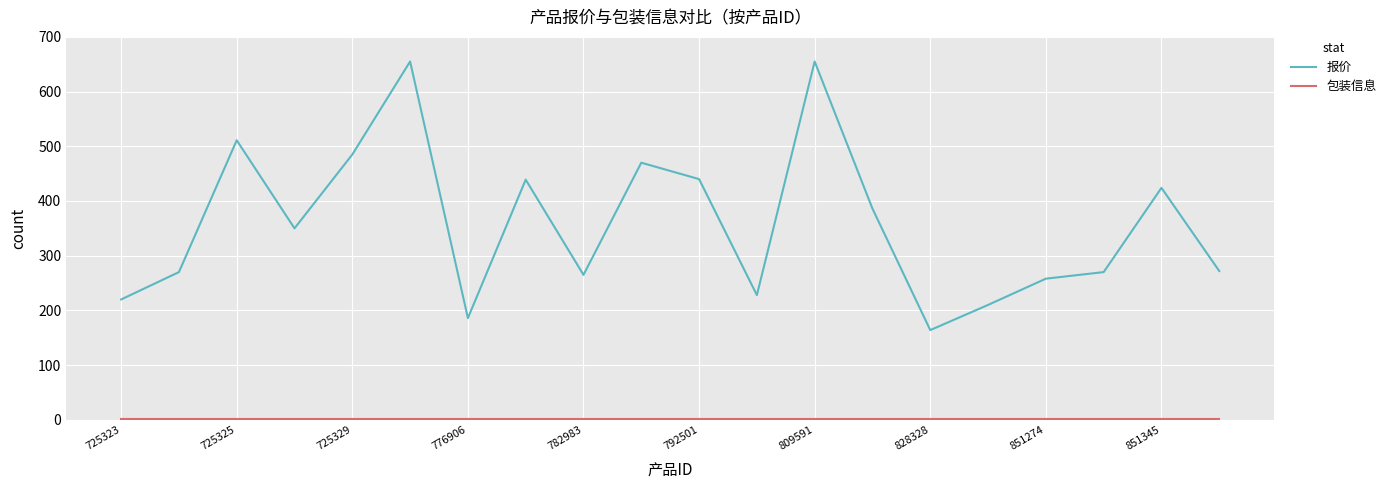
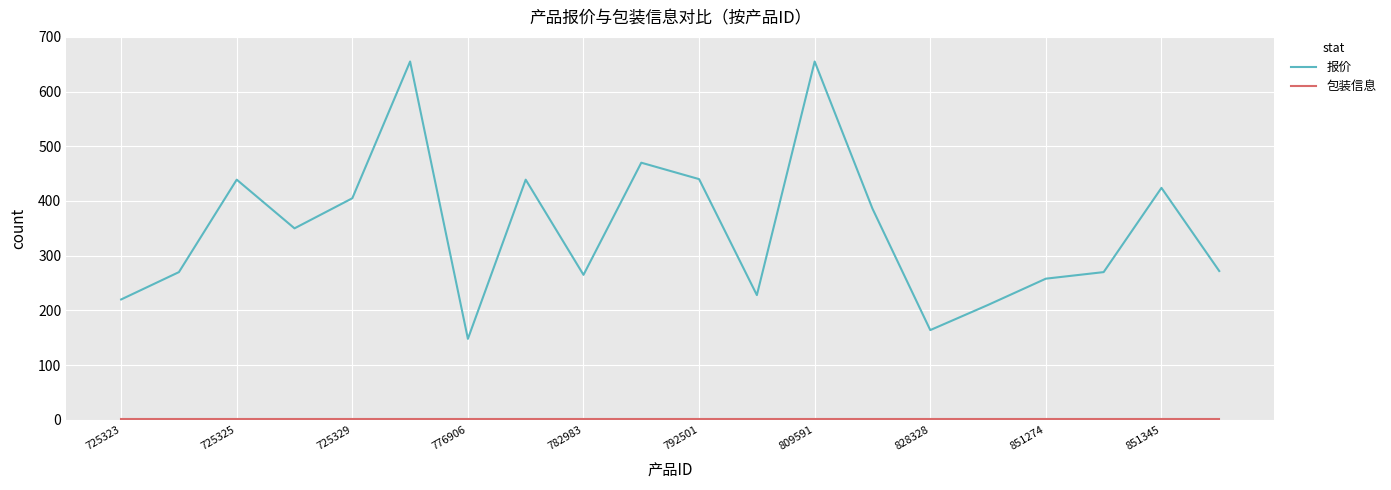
  {
    "报价": {
      "725323": 220,
-     "725325": 510,
-     "725329": 490,
-     "776906": 190,
+     "725325": 440,
+     "725329": 410,
+     "776906": 150,
      "782983": 270,
      "792501": 440,
      "809591": 660,
      "828328": 160,
      "851274": 260,
      "851345": 420
    },
    "包装信息": {
      "725323": 0,
      "725325": 0,
      "725329": 0,
      "776906": 0,
      "782983": 0,
      "792501": 0,
      "809591": 0,
      "828328": 0,
      "851274": 0,
      "851345": 0
    }
  }
